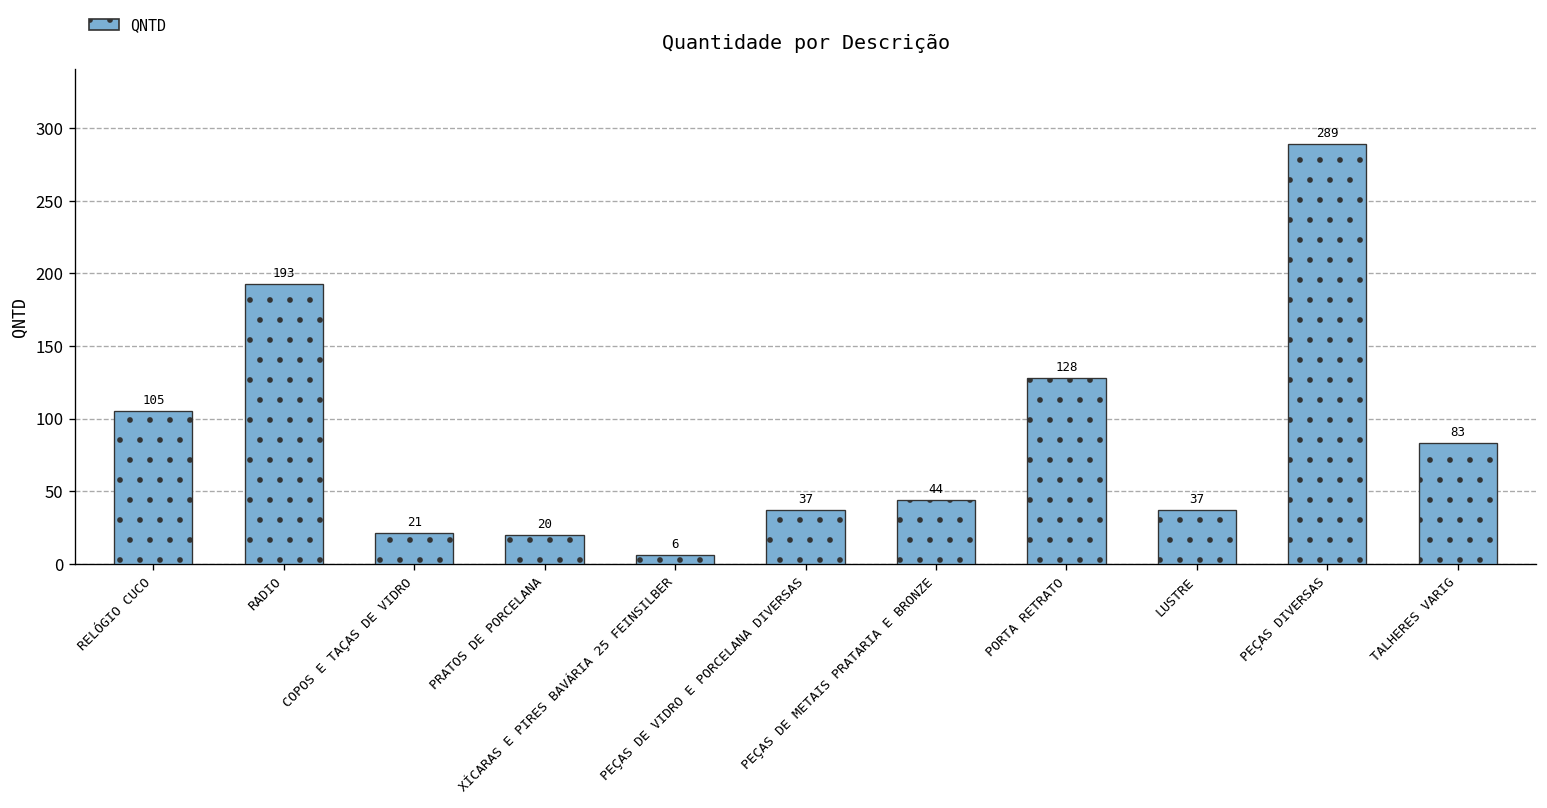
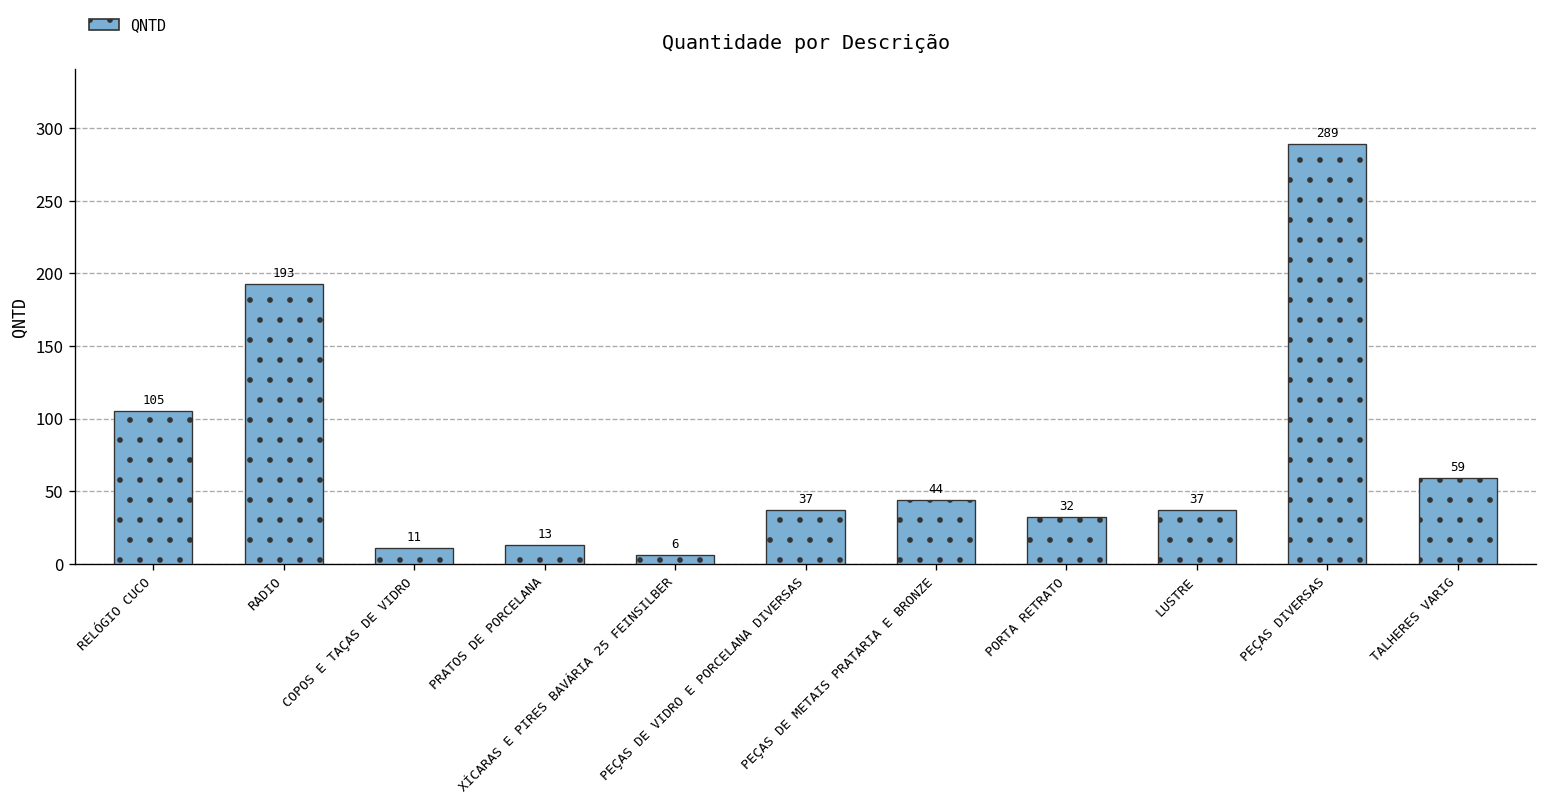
  {
    "RELÓGIO CUCO": 105,
    "RADIO": 193,
-   "COPOS E TAÇAS DE VIDRO": 21,
-   "PRATOS DE PORCELANA": 20,
+   "COPOS E TAÇAS DE VIDRO": 11,
+   "PRATOS DE PORCELANA": 13,
    "XÍCARAS E PIRES BAVÁRIA 25 FEINSILBER": 6,
    "PEÇAS DE VIDRO E PORCELANA DIVERSAS": 37,
    "PEÇAS DE METAIS PRATARIA E BRONZE": 44,
-   "PORTA RETRATO": 128,
+   "PORTA RETRATO": 32,
    "LUSTRE": 37,
    "PEÇAS DIVERSAS": 289,
-   "TALHERES VARIG": 83
+   "TALHERES VARIG": 59
  }
